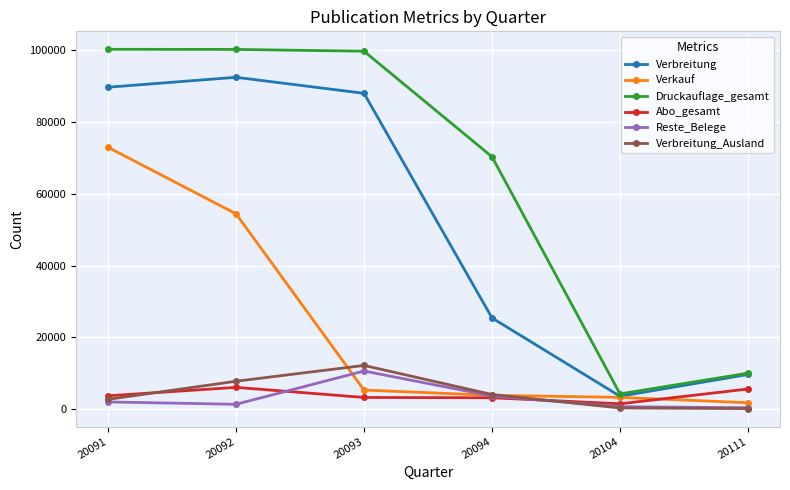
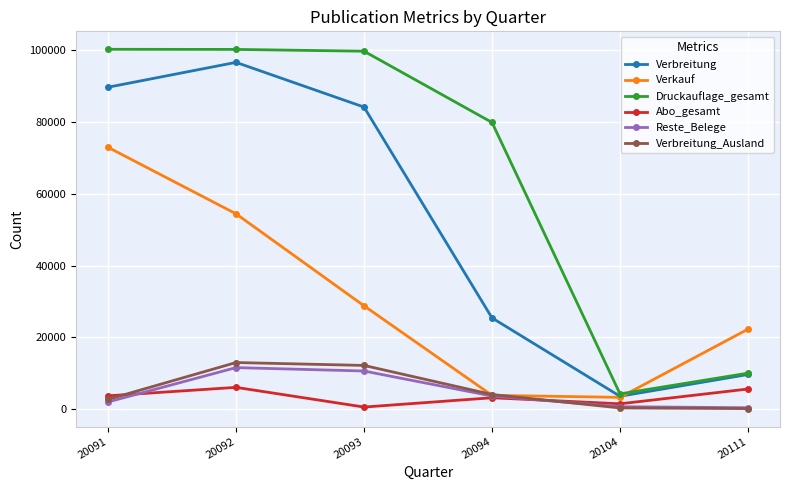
  {
    "Verbreitung": {
      "20091": 90000,
-     "20092": 93000,
-     "20093": 88000,
+     "20092": 97000,
+     "20093": 84000,
      "20094": 25000
    },
    "Verkauf": {
      "20091": 73000,
      "20092": 54000,
-     "20093": 5000,
-     "20111": 2000
+     "20093": 29000,
+     "20111": 22000
    },
    "Druckauflage_gesamt": {
      "20091": 100000,
      "20092": 100000,
      "20093": 100000,
-     "20094": 70000
+     "20094": 80000
    },
    "Abo_gesamt": {
      "20091": 4000,
      "20092": 6000,
-     "20093": 3000,
+     "20093": 1000,
      "20104": 1000,
      "20111": 6000
    },
    "Reste_Belege": {
-     "20092": 1000,
+     "20092": 12000,
      "20093": 11000
    },
    "Verbreitung_Ausland": {
-     "20092": 8000,
+     "20092": 13000,
      "20093": 12000
    }
  }
